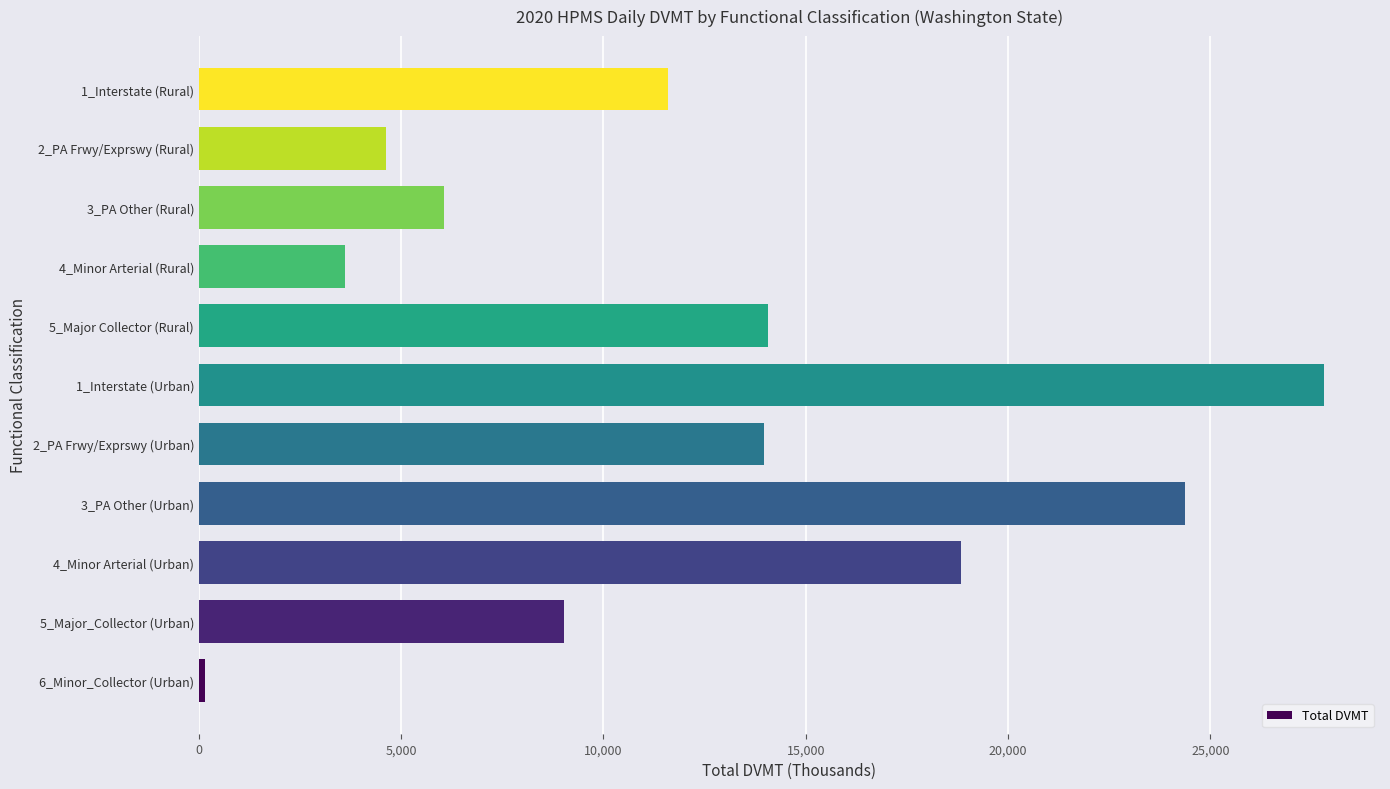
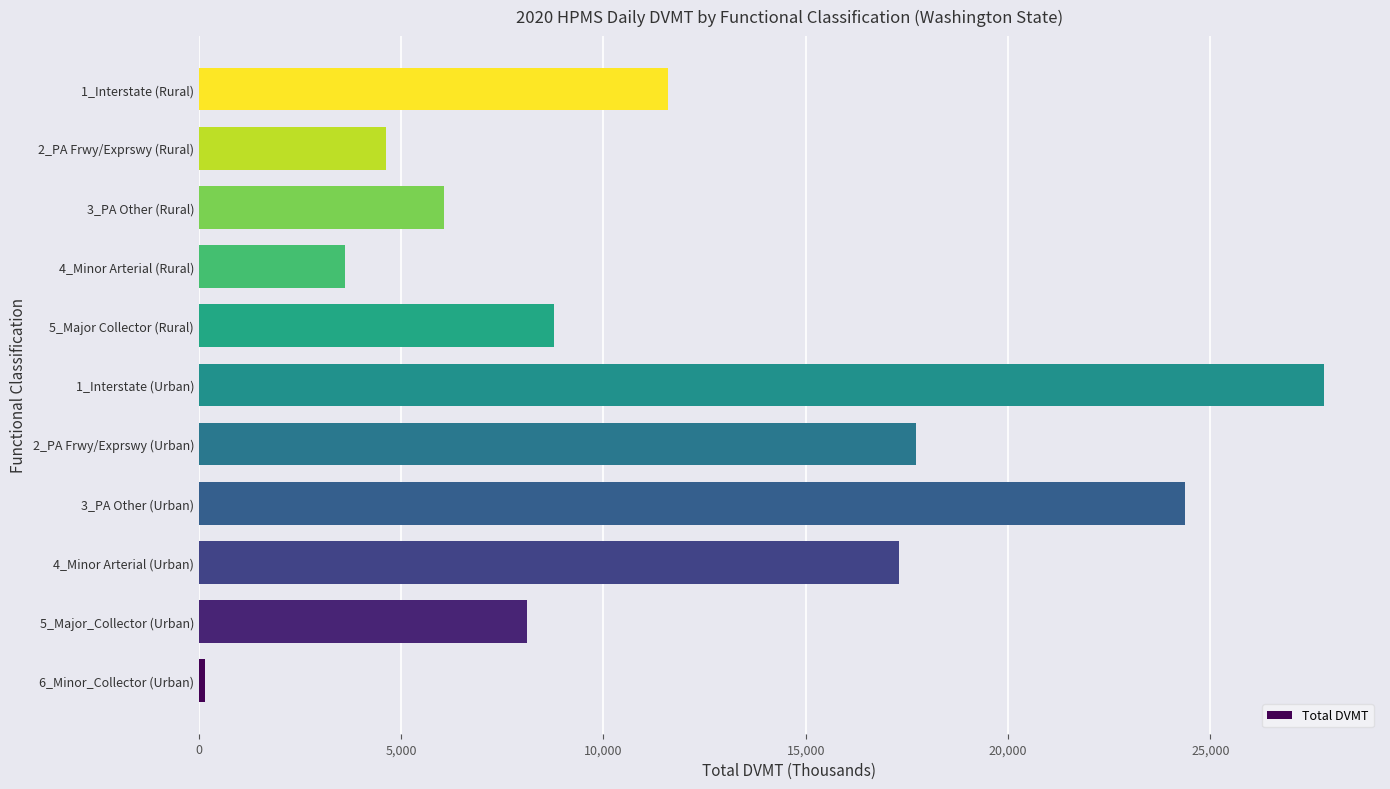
  {
    "1_Interstate (Rural)": "11,600",
    "2_PA Frwy/Exprswy (Rural)": "4,600",
    "3_PA Other (Rural)": "6,100",
    "4_Minor Arterial (Rural)": "3,600",
-   "5_Major Collector (Rural)": "14,100",
+   "5_Major Collector (Rural)": "8,800",
    "1_Interstate (Urban)": "27,800",
-   "2_PA Frwy/Exprswy (Urban)": "14,000",
+   "2_PA Frwy/Exprswy (Urban)": "17,700",
    "3_PA Other (Urban)": "24,400",
-   "4_Minor Arterial (Urban)": "18,800",
-   "5_Major_Collector (Urban)": "9,000",
+   "4_Minor Arterial (Urban)": "17,300",
+   "5_Major_Collector (Urban)": "8,100",
    "6_Minor_Collector (Urban)": "200"
  }
